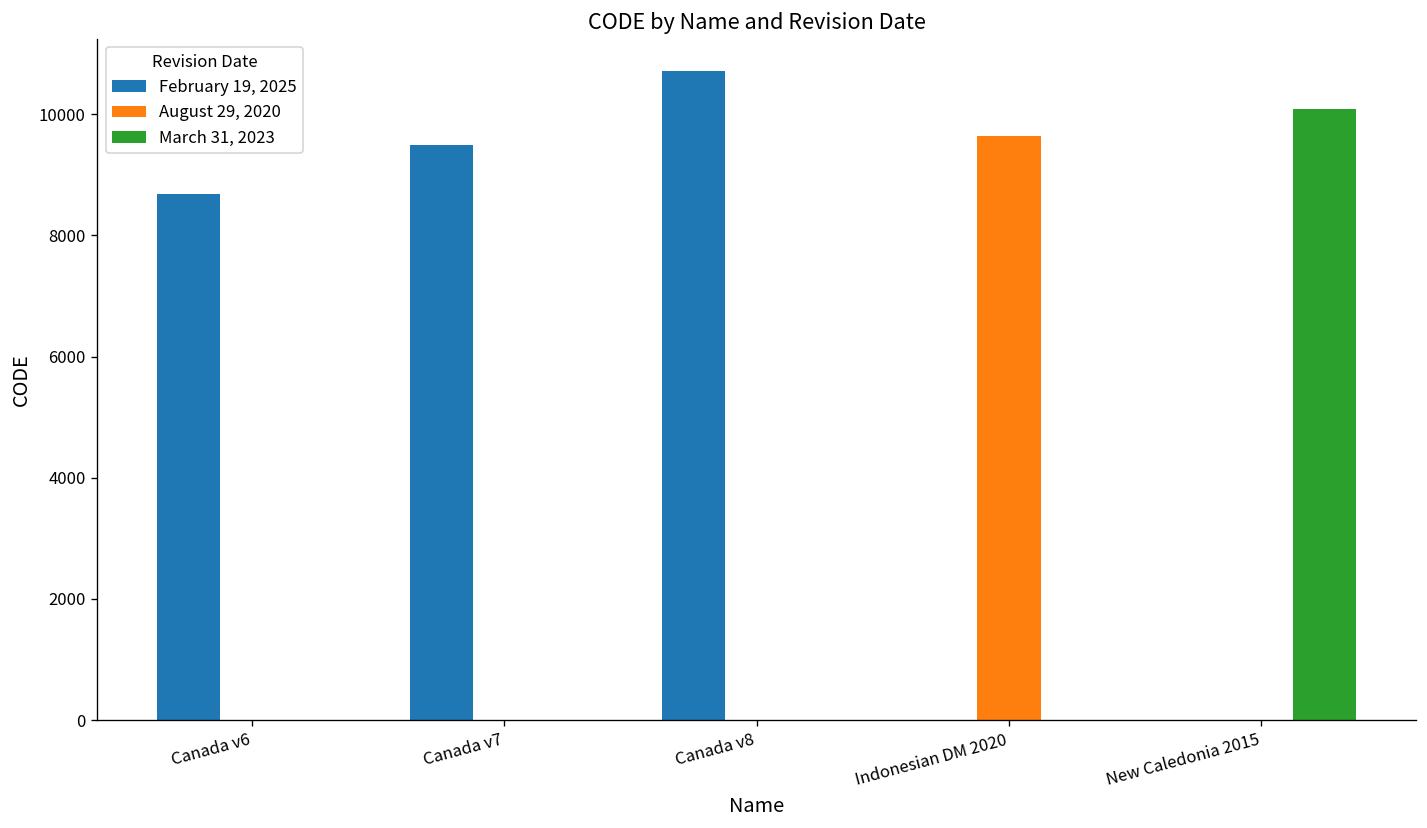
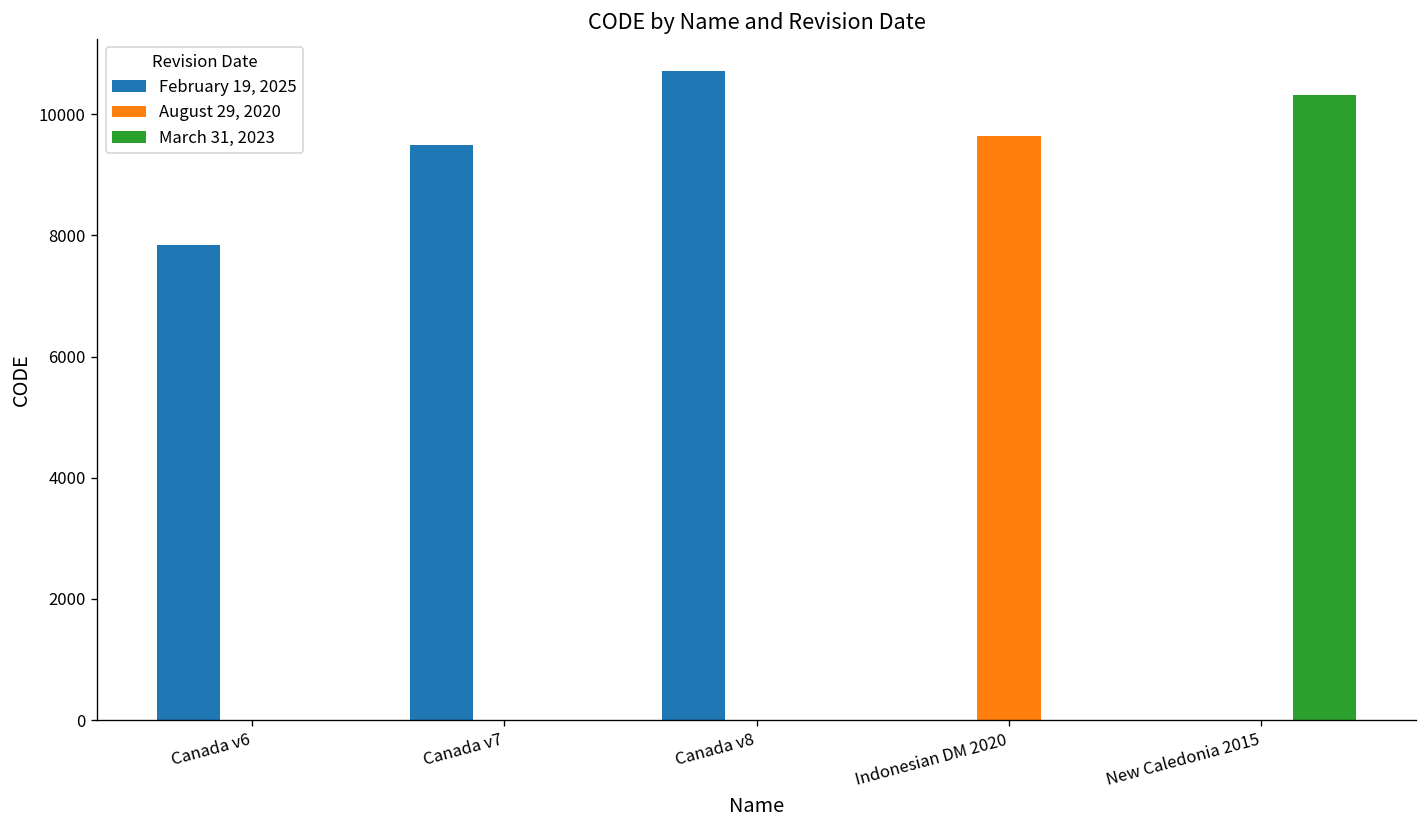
  {
    "February 19, 2025": {
-     "Canada v6": 8700,
+     "Canada v6": 7800,
      "Canada v7": 9500,
      "Canada v8": 10700,
      "Indonesian DM 2020": 0,
      "New Caledonia 2015": 0
    },
    "August 29, 2020": {
      "Canada v6": 0,
      "Canada v7": 0,
      "Canada v8": 0,
      "Indonesian DM 2020": 9600,
      "New Caledonia 2015": 0
    },
    "March 31, 2023": {
      "Canada v6": 0,
      "Canada v7": 0,
      "Canada v8": 0,
      "Indonesian DM 2020": 0,
-     "New Caledonia 2015": 10100
+     "New Caledonia 2015": 10300
    }
  }
